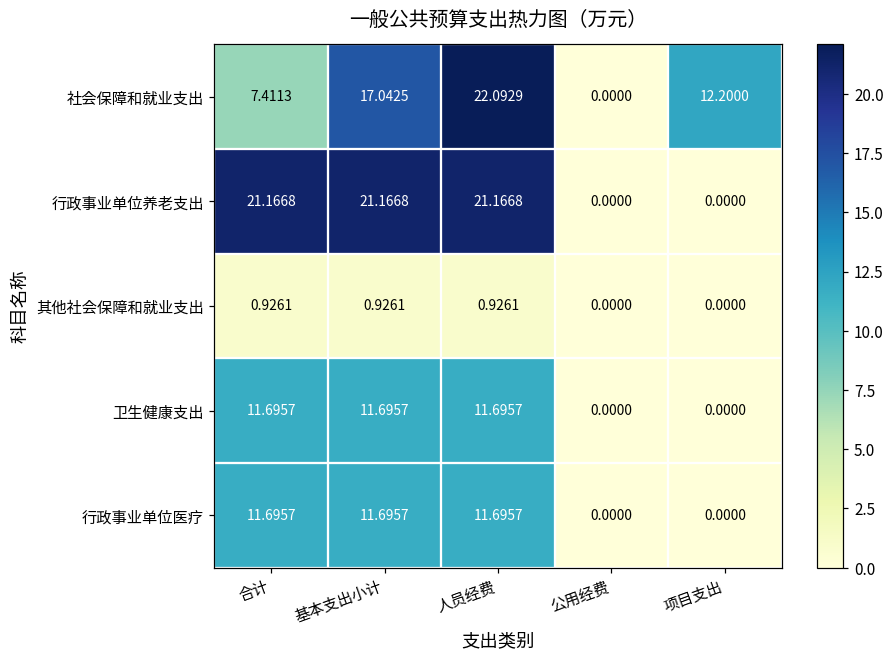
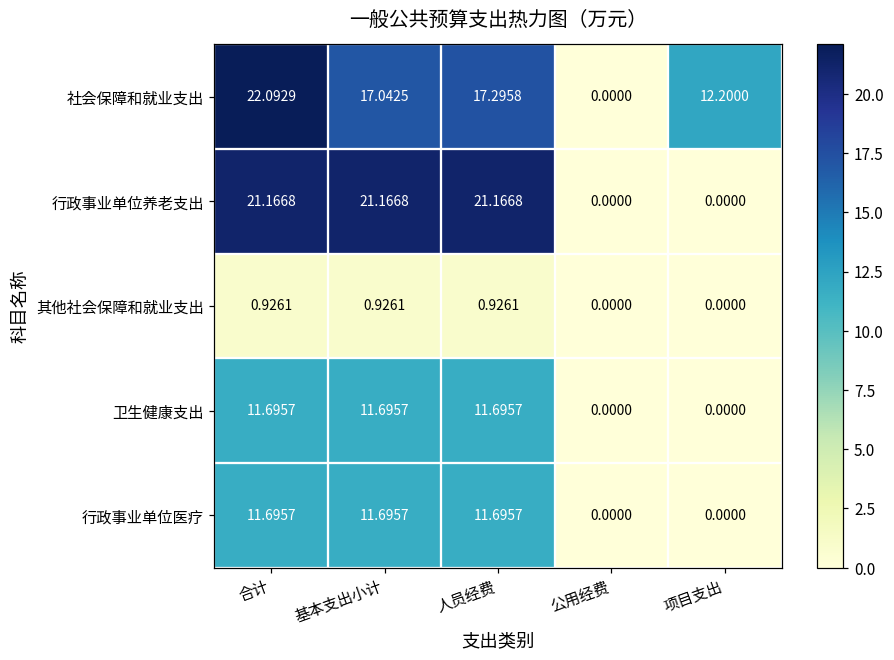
  {
    "社会保障和就业支出": {
-     "合计": 7.4113,
+     "合计": 22.0929,
      "基本支出小计": 17.0425,
-     "人员经费": 22.0929,
+     "人员经费": 17.2958,
      "公用经费": 0.0000,
      "项目支出": 12.2000
    },
    "行政事业单位养老支出": {
      "合计": 21.1668,
      "基本支出小计": 21.1668,
      "人员经费": 21.1668,
      "公用经费": 0.0000,
      "项目支出": 0.0000
    },
    "其他社会保障和就业支出": {
      "合计": 0.9261,
      "基本支出小计": 0.9261,
      "人员经费": 0.9261,
      "公用经费": 0.0000,
      "项目支出": 0.0000
    },
    "卫生健康支出": {
      "合计": 11.6957,
      "基本支出小计": 11.6957,
      "人员经费": 11.6957,
      "公用经费": 0.0000,
      "项目支出": 0.0000
    },
    "行政事业单位医疗": {
      "合计": 11.6957,
      "基本支出小计": 11.6957,
      "人员经费": 11.6957,
      "公用经费": 0.0000,
      "项目支出": 0.0000
    }
  }
